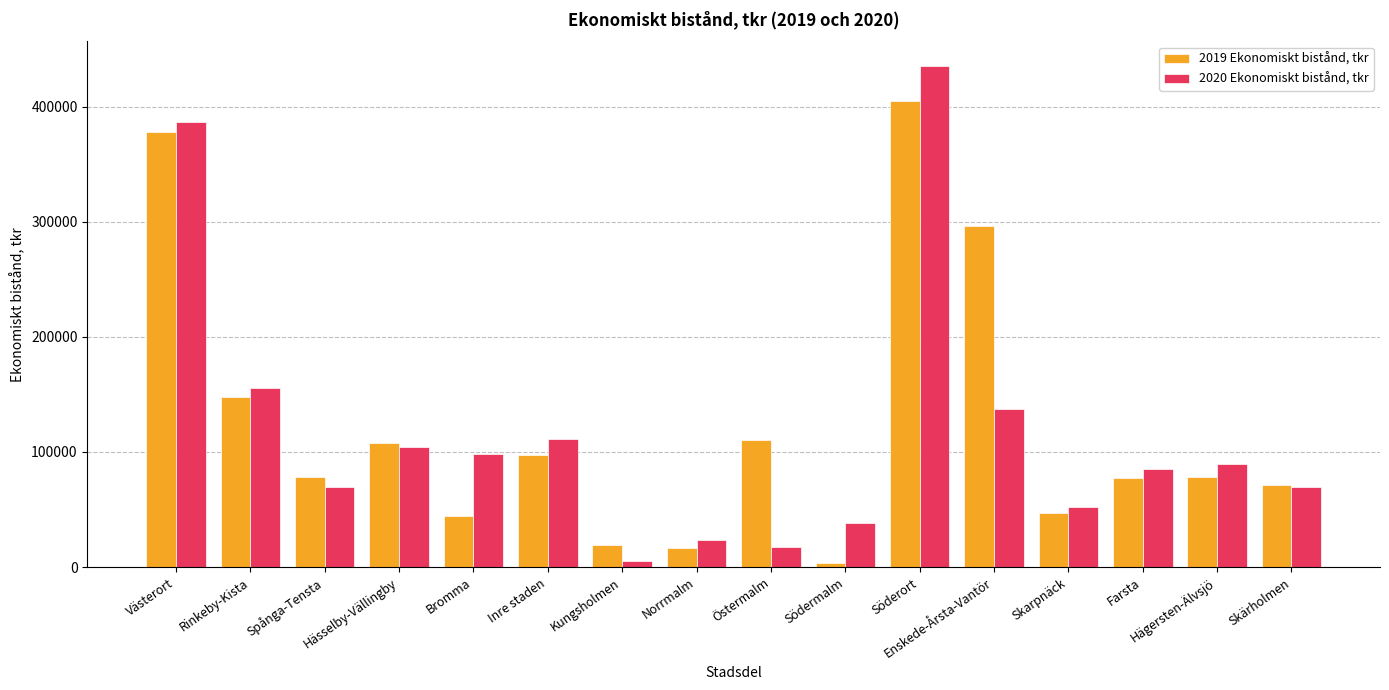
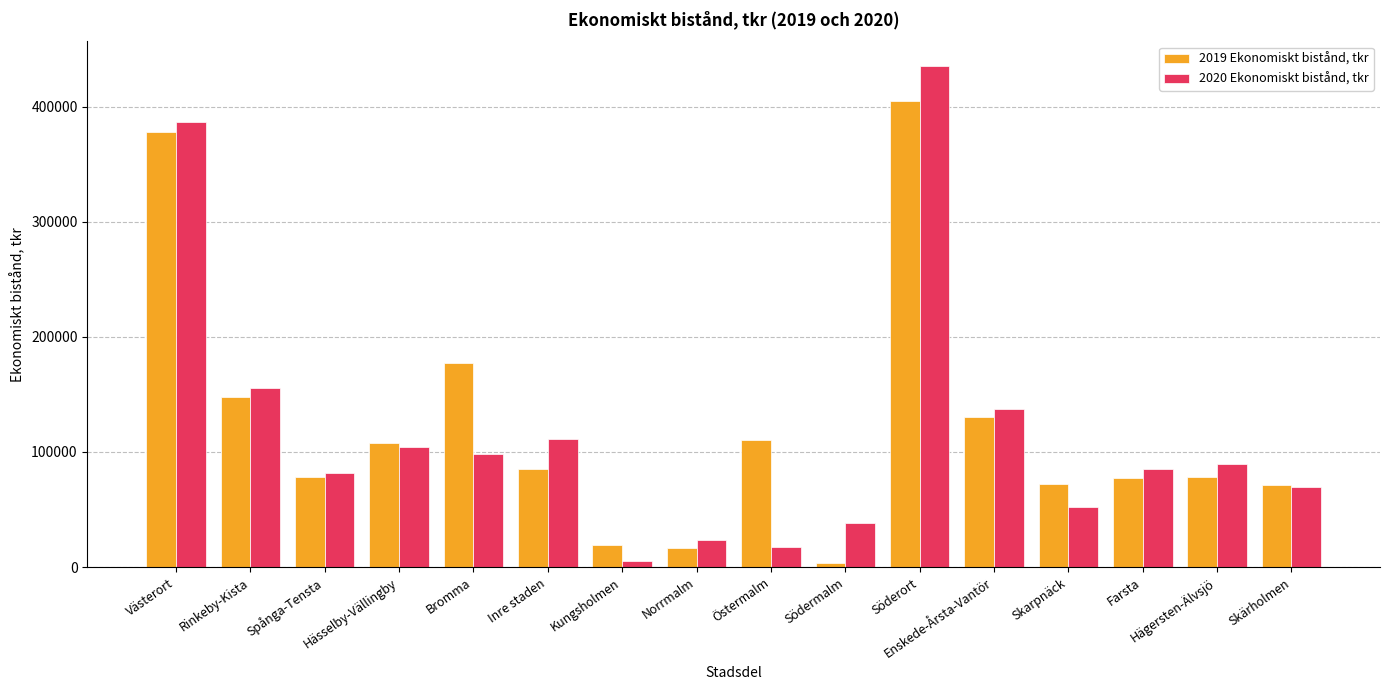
  {
    "2019 Ekonomiskt bistånd, tkr": {
      "Västerort": 378000,
      "Rinkeby-Kista": 147000,
      "Spånga-Tensta": 79000,
      "Hässelby-Vällingby": 108000,
-     "Bromma": 44000,
-     "Inre staden": 97000,
+     "Bromma": 177000,
+     "Inre staden": 86000,
      "Kungsholmen": 20000,
      "Norrmalm": 16000,
      "Östermalm": 110000,
      "Södermalm": 4000,
      "Söderort": 404000,
-     "Enskede-Årsta-Vantör": 297000,
-     "Skarpnäck": 47000,
+     "Enskede-Årsta-Vantör": 130000,
+     "Skarpnäck": 72000,
      "Farsta": 78000,
      "Hägersten-Älvsjö": 78000,
      "Skärholmen": 71000
    },
    "2020 Ekonomiskt bistånd, tkr": {
      "Västerort": 387000,
      "Rinkeby-Kista": 156000,
-     "Spånga-Tensta": 69000,
+     "Spånga-Tensta": 82000,
      "Hässelby-Vällingby": 105000,
      "Bromma": 99000,
      "Inre staden": 111000,
      "Kungsholmen": 5000,
      "Norrmalm": 24000,
      "Östermalm": 18000,
      "Södermalm": 38000,
      "Söderort": 435000,
      "Enskede-Årsta-Vantör": 137000,
      "Skarpnäck": 52000,
      "Farsta": 85000,
      "Hägersten-Älvsjö": 90000,
      "Skärholmen": 70000
    }
  }
